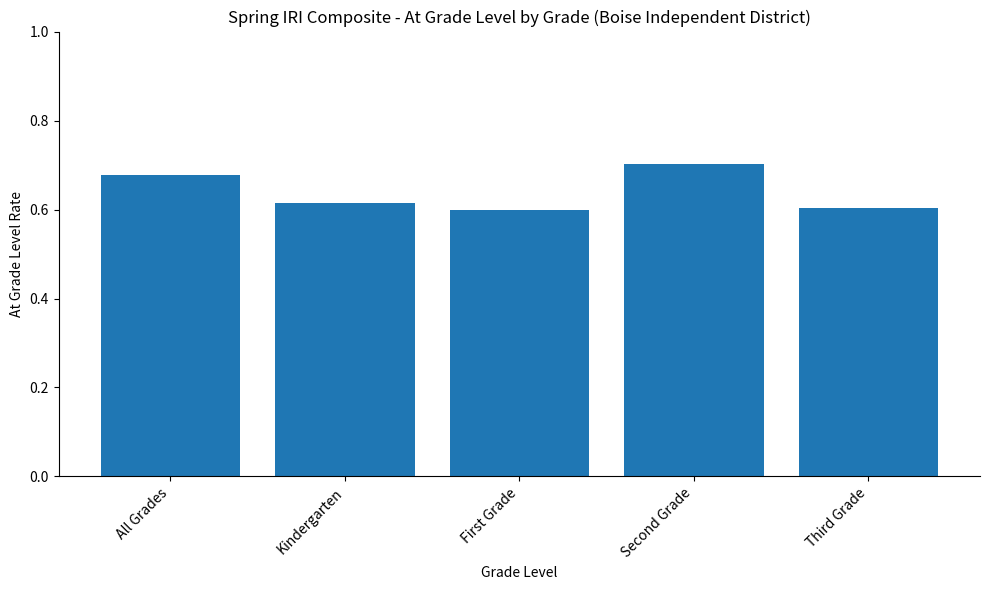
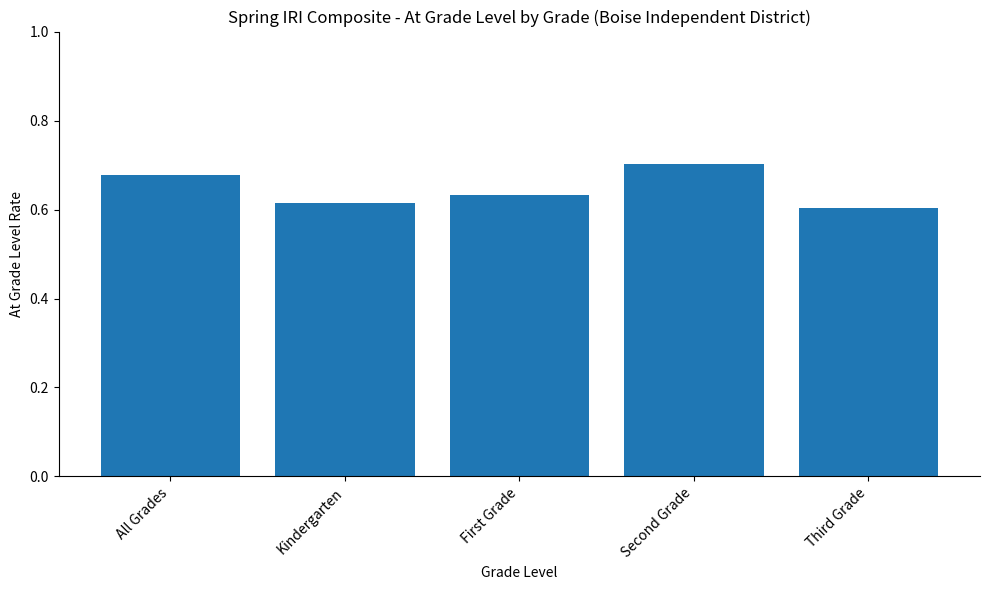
  {
    "All Grades": 0.68,
    "Kindergarten": 0.61,
-   "First Grade": 0.60,
+   "First Grade": 0.63,
    "Second Grade": 0.70,
    "Third Grade": 0.60
  }
